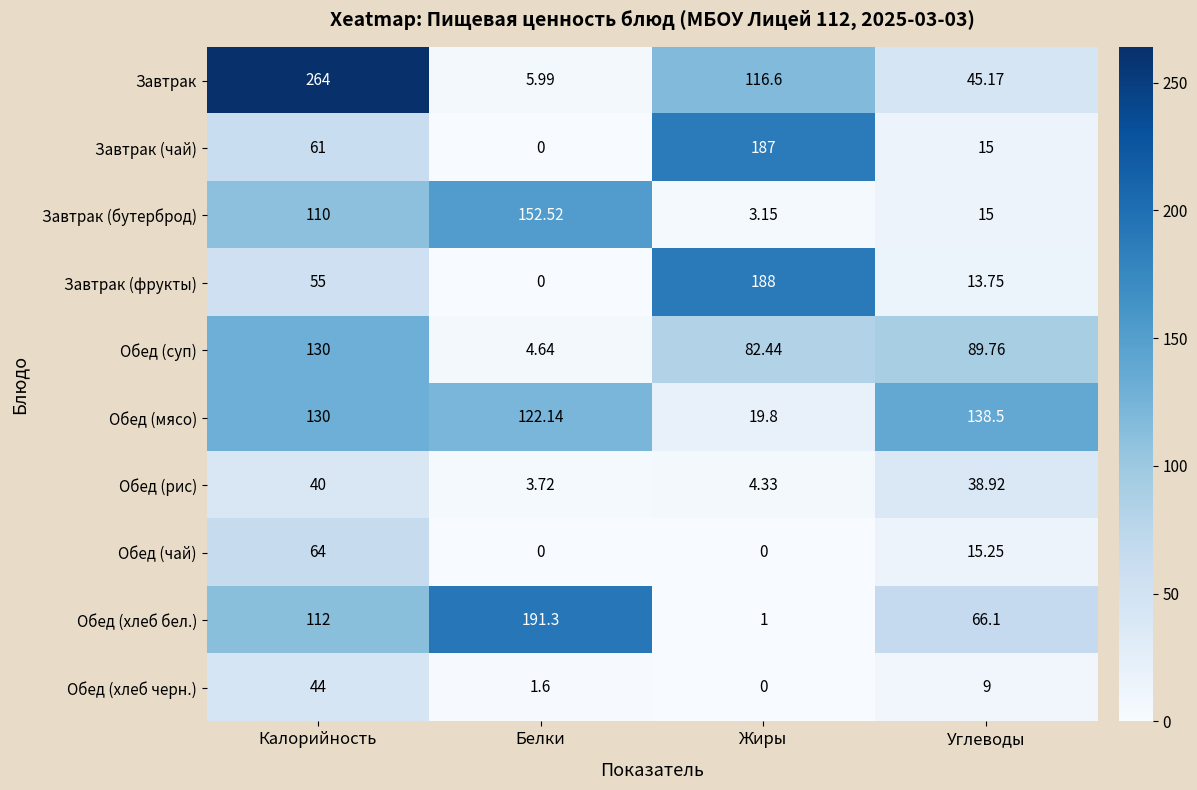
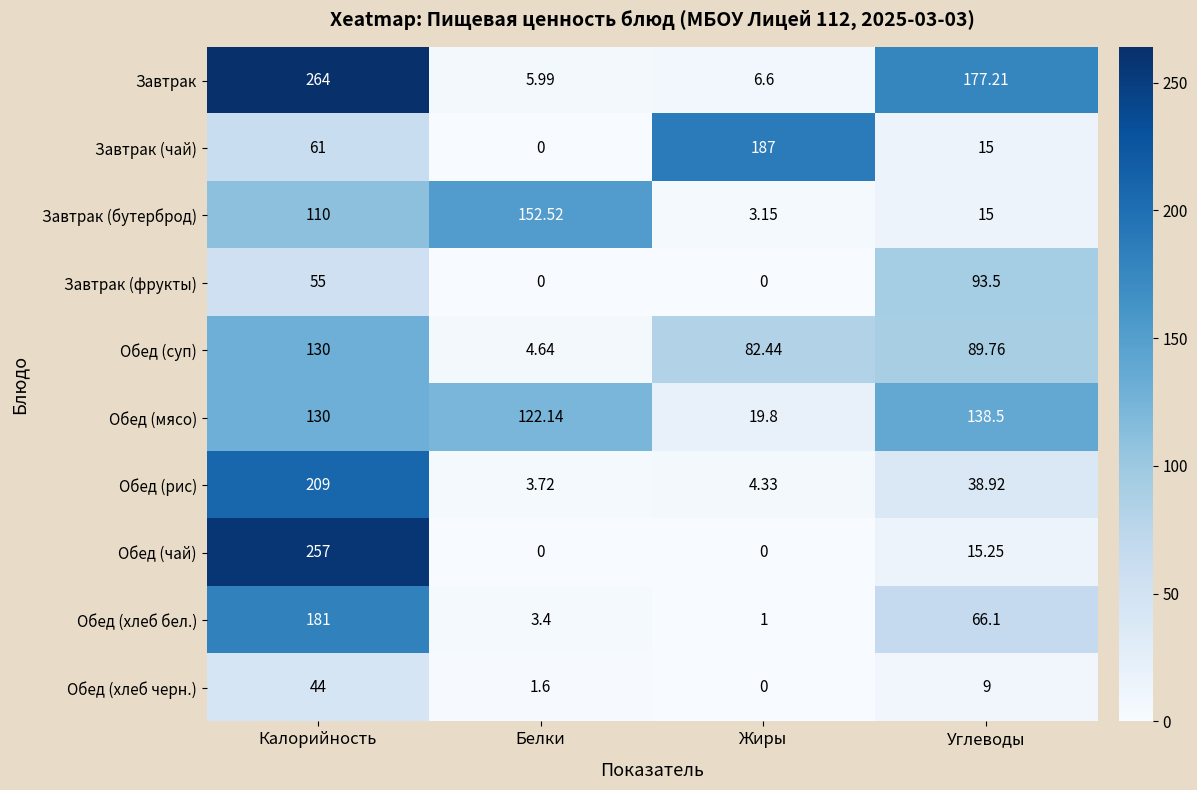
  {
    "Завтрак": {
      "Калорийность": 264,
      "Белки": 5.99,
-     "Жиры": 116.6,
-     "Углеводы": 45.17
+     "Жиры": 6.6,
+     "Углеводы": 177.21
    },
    "Завтрак (чай)": {
      "Калорийность": 61,
      "Белки": 0,
      "Жиры": 187,
      "Углеводы": 15
    },
    "Завтрак (бутерброд)": {
      "Калорийность": 110,
      "Белки": 152.52,
      "Жиры": 3.15,
      "Углеводы": 15
    },
    "Завтрак (фрукты)": {
      "Калорийность": 55,
      "Белки": 0,
-     "Жиры": 188,
-     "Углеводы": 13.75
+     "Жиры": 0,
+     "Углеводы": 93.5
    },
    "Обед (суп)": {
      "Калорийность": 130,
      "Белки": 4.64,
      "Жиры": 82.44,
      "Углеводы": 89.76
    },
    "Обед (мясо)": {
      "Калорийность": 130,
      "Белки": 122.14,
      "Жиры": 19.8,
      "Углеводы": 138.5
    },
    "Обед (рис)": {
-     "Калорийность": 40,
+     "Калорийность": 209,
      "Белки": 3.72,
      "Жиры": 4.33,
      "Углеводы": 38.92
    },
    "Обед (чай)": {
-     "Калорийность": 64,
+     "Калорийность": 257,
      "Белки": 0,
      "Жиры": 0,
      "Углеводы": 15.25
    },
    "Обед (хлеб бел.)": {
-     "Калорийность": 112,
-     "Белки": 191.3,
+     "Калорийность": 181,
+     "Белки": 3.4,
      "Жиры": 1,
      "Углеводы": 66.1
    },
    "Обед (хлеб черн.)": {
      "Калорийность": 44,
      "Белки": 1.6,
      "Жиры": 0,
      "Углеводы": 9
    }
  }
